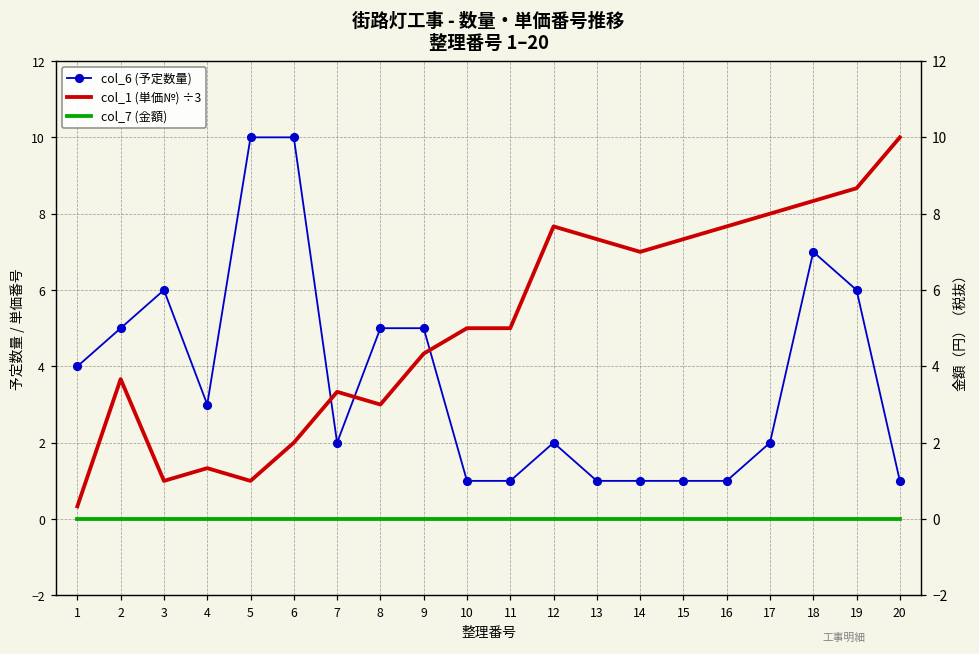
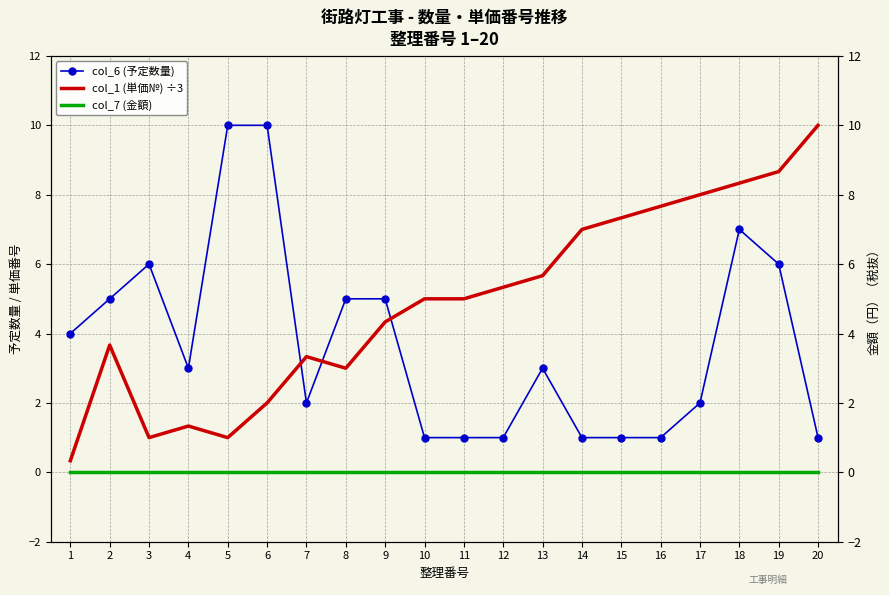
  {
    "col_6 (予定数量)": {
      "1": 4,
      "2": 5,
      "3": 6,
      "4": 3,
      "5": 10,
      "6": 10,
      "7": 2,
      "8": 5,
      "9": 5,
      "10": 1,
      "11": 1,
-     "12": 2,
-     "13": 1,
+     "12": 1,
+     "13": 3,
      "14": 1,
      "15": 1,
      "16": 1,
      "17": 2,
      "18": 7,
      "19": 6,
      "20": 1
    },
    "col_1 (単価№) ÷3": {
      "1": 0.3,
      "2": 3.7,
      "3": 1.0,
      "4": 1.3,
      "5": 1.0,
      "6": 2.0,
      "7": 3.3,
      "8": 3.0,
      "9": 4.3,
      "10": 5.0,
      "11": 5.0,
-     "12": 7.7,
-     "13": 7.3,
+     "12": 5.3,
+     "13": 5.7,
      "14": 7.0,
      "15": 7.3,
      "16": 7.7,
      "17": 8.0,
      "18": 8.3,
      "19": 8.7,
      "20": 10.0
    },
    "col_7 (金額)": {
      "1": 0.0,
      "2": 0.0,
      "3": 0.0,
      "4": 0.0,
      "5": 0.0,
      "6": 0.0,
      "7": 0.0,
      "8": 0.0,
      "9": 0.0,
      "10": 0.0,
      "11": 0.0,
      "12": 0.0,
      "13": 0.0,
      "14": 0.0,
      "15": 0.0,
      "16": 0.0,
      "17": 0.0,
      "18": 0.0,
      "19": 0.0,
      "20": 0.0
    }
  }
